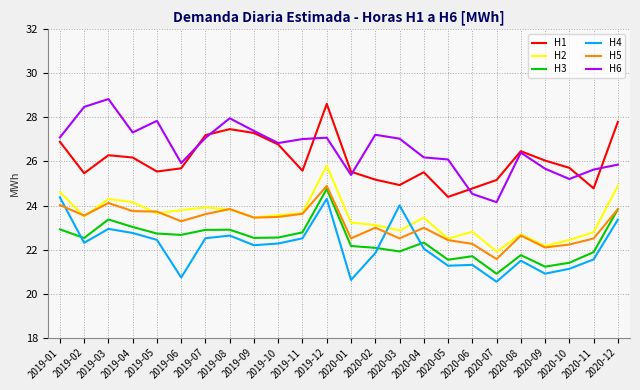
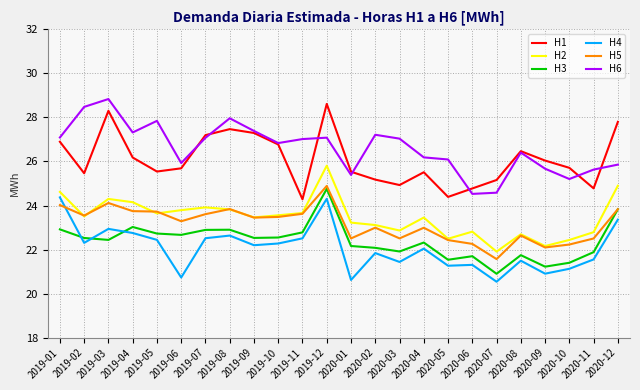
  {
    "H1": {
      "2019-01": 26.9,
      "2019-02": 25.5,
-     "2019-03": 26.3,
+     "2019-03": 28.3,
      "2019-04": 26.2,
      "2019-05": 25.5,
      "2019-06": 25.7,
      "2019-07": 27.2,
      "2019-08": 27.5,
-     "2019-11": 25.6,
+     "2019-11": 24.3,
      "2019-12": 28.6,
      "2020-01": 25.5,
      "2020-02": 25.2,
      "2020-03": 24.9,
      "2020-04": 25.5,
      "2020-05": 24.4,
      "2020-06": 24.8,
      "2020-07": 25.2,
      "2020-09": 26.0,
      "2020-10": 25.7,
      "2020-11": 24.8,
      "2020-12": 27.8
    },
    "H2": {
      "2019-01": 24.6,
      "2019-03": 24.3,
      "2019-04": 24.2,
      "2019-06": 23.8,
      "2019-07": 23.9,
      "2019-12": 25.8,
      "2020-01": 23.2,
      "2020-02": 23.1,
      "2020-03": 22.9,
      "2020-04": 23.5,
      "2020-06": 22.8,
      "2020-07": 21.9,
      "2020-10": 22.4,
      "2020-11": 22.8,
      "2020-12": 24.9
    },
    "H3": {
      "2019-01": 22.9,
      "2019-02": 22.5,
-     "2019-03": 23.4,
+     "2019-03": 22.4,
      "2019-04": 23.0,
      "2019-05": 22.7,
      "2019-06": 22.7,
      "2019-07": 22.9,
      "2019-08": 22.9,
      "2019-09": 22.5,
      "2019-10": 22.5,
      "2019-11": 22.8,
      "2019-12": 24.8,
      "2020-01": 22.2,
      "2020-02": 22.1,
      "2020-03": 21.9,
      "2020-04": 22.3,
      "2020-05": 21.5,
      "2020-06": 21.7,
      "2020-07": 20.9,
      "2020-08": 21.7,
      "2020-09": 21.2,
      "2020-10": 21.4,
      "2020-11": 21.9
    },
    "H4": {
      "2019-01": 24.4,
      "2019-02": 22.3,
      "2019-03": 22.9,
      "2019-04": 22.8,
      "2019-05": 22.4,
      "2019-06": 20.7,
      "2019-07": 22.5,
      "2019-08": 22.6,
      "2019-09": 22.2,
      "2019-10": 22.3,
      "2019-11": 22.5,
      "2019-12": 24.3,
      "2020-01": 20.6,
      "2020-02": 21.8,
-     "2020-03": 24.0,
+     "2020-03": 21.4,
      "2020-04": 22.0,
      "2020-05": 21.3,
      "2020-06": 21.3,
      "2020-07": 20.5,
      "2020-08": 21.5,
      "2020-09": 20.9,
      "2020-10": 21.1,
      "2020-11": 21.6,
      "2020-12": 23.4
    },
    "H5": {
      "2019-01": 24.0,
      "2019-03": 24.1,
      "2019-04": 23.7,
      "2019-06": 23.3,
      "2019-07": 23.6,
      "2019-12": 24.9,
      "2020-01": 22.5,
      "2020-02": 23.0,
      "2020-03": 22.5,
      "2020-04": 23.0,
      "2020-06": 22.3,
      "2020-07": 21.6,
      "2020-10": 22.2,
      "2020-11": 22.5
    },
    "H6": {
      "2019-01": 27.1,
      "2019-02": 28.5,
      "2019-03": 28.8,
      "2019-04": 27.3,
      "2019-05": 27.8,
      "2019-06": 25.9,
      "2019-07": 27.1,
      "2019-08": 28.0,
      "2019-11": 27.0,
      "2019-12": 27.1,
      "2020-01": 25.4,
      "2020-02": 27.2,
      "2020-03": 27.0,
      "2020-04": 26.2,
      "2020-05": 26.1,
      "2020-06": 24.5,
-     "2020-07": 24.2,
+     "2020-07": 24.6,
      "2020-09": 25.7,
      "2020-10": 25.2,
      "2020-11": 25.6,
      "2020-12": 25.9
    }
  }
